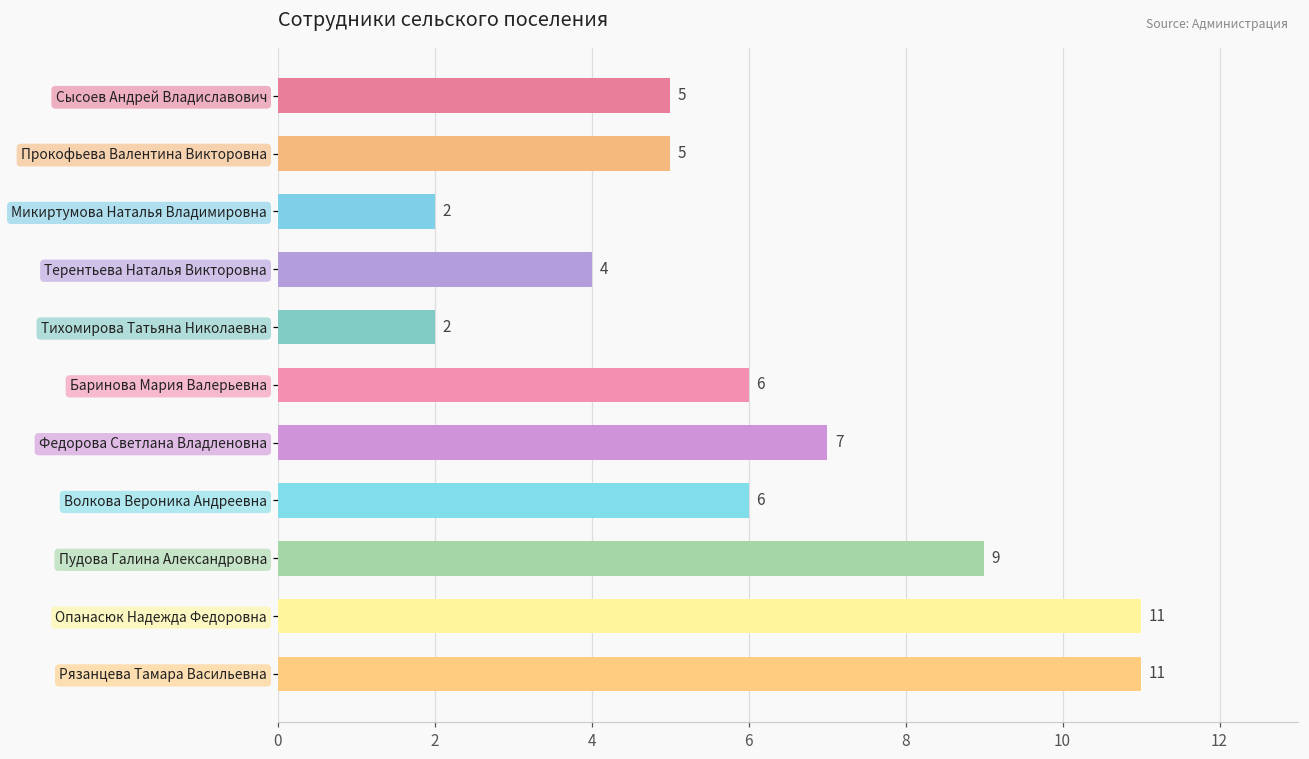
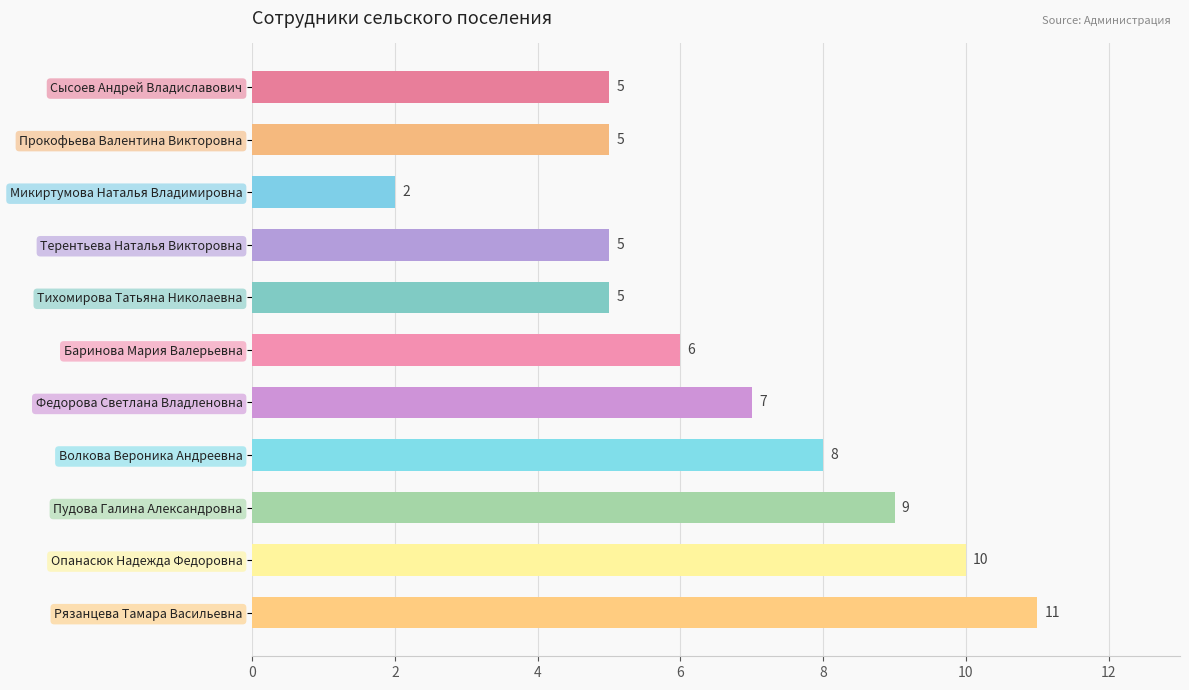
  {
    "Сысоев Андрей Владиславович": 5,
    "Прокофьева Валентина Викторовна": 5,
    "Микиртумова Наталья Владимировна": 2,
-   "Терентьева Наталья Викторовна": 4,
-   "Тихомирова Татьяна Николаевна": 2,
+   "Терентьева Наталья Викторовна": 5,
+   "Тихомирова Татьяна Николаевна": 5,
    "Баринова Мария Валерьевна": 6,
    "Федорова Светлана Владленовна": 7,
-   "Волкова Вероника Андреевна": 6,
+   "Волкова Вероника Андреевна": 8,
    "Пудова Галина Александровна": 9,
-   "Опанасюк Надежда Федоровна": 11,
+   "Опанасюк Надежда Федоровна": 10,
    "Рязанцева Тамара Васильевна": 11
  }
